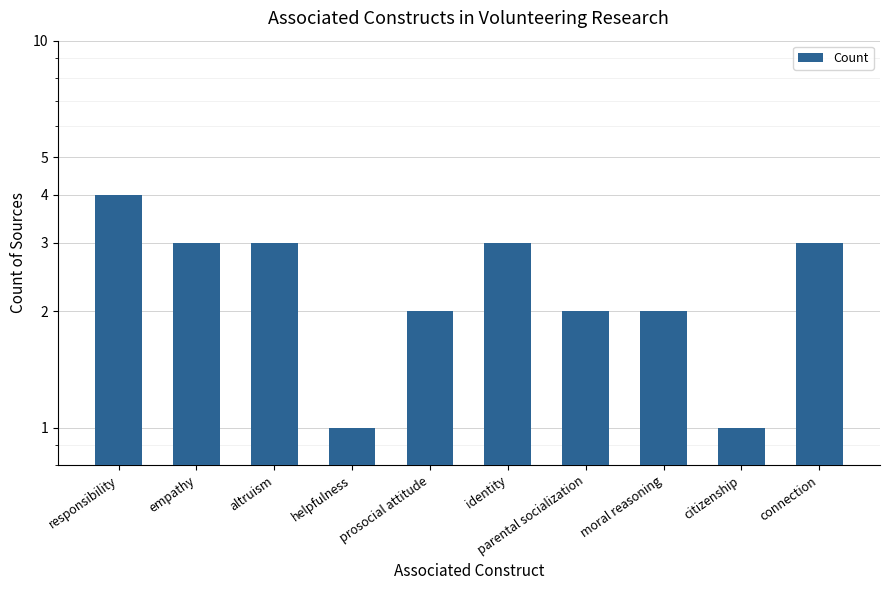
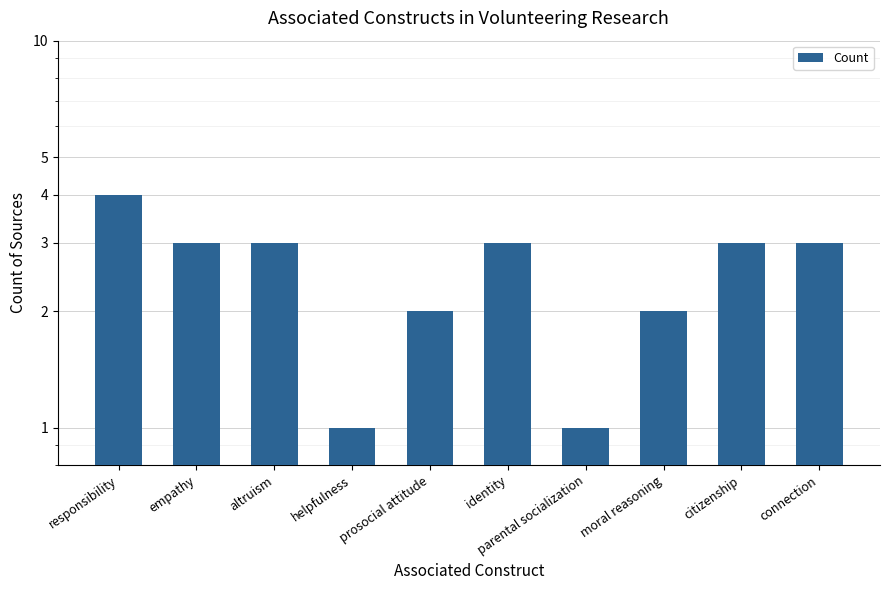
  {
    "responsibility": 4,
    "empathy": 3,
    "altruism": 3,
    "helpfulness": 1,
    "prosocial attitude": 2,
    "identity": 3,
-   "parental socialization": 2,
+   "parental socialization": 1,
    "moral reasoning": 2,
-   "citizenship": 1,
+   "citizenship": 3,
    "connection": 3
  }
